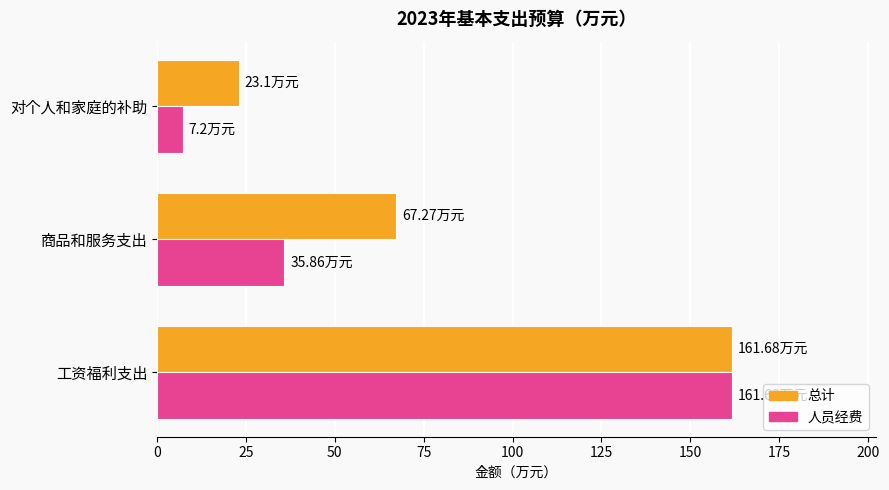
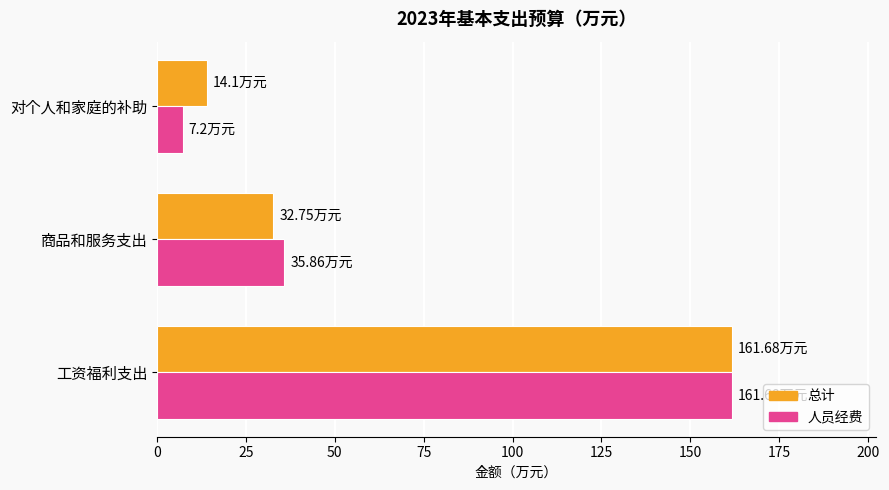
  {
    "总计": {
-     "对个人和家庭的补助": 23.1,
-     "商品和服务支出": 67.27,
+     "对个人和家庭的补助": 14.1,
+     "商品和服务支出": 32.75,
      "工资福利支出": 161.68
    },
    "人员经费": {
      "对个人和家庭的补助": 7.2,
      "商品和服务支出": 35.86
    }
  }
